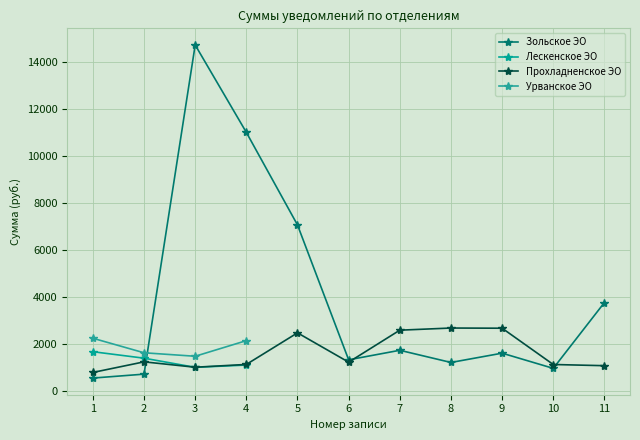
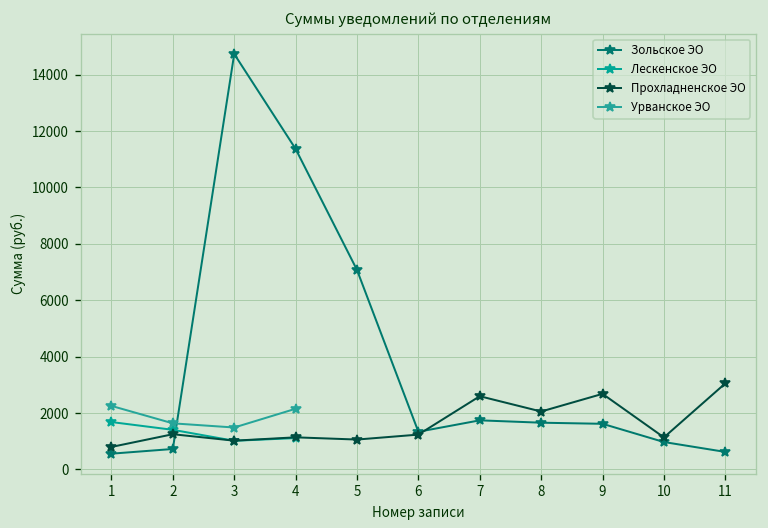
  {
    "Зольское ЭО": {
      "1": 600,
      "2": 700,
      "3": 14700,
-     "4": 11000,
+     "4": 11400,
      "5": 7100,
      "7": 1700,
-     "8": 1200,
+     "8": 1700,
      "9": 1600,
      "10": 1000,
-     "11": 3800
+     "11": 600
    },
    "Прохладненское ЭО": {
      "1": 800,
      "2": 1200,
-     "5": 2500,
+     "5": 1100,
      "7": 2600,
-     "8": 2700,
+     "8": 2100,
      "9": 2700,
      "10": 1100,
-     "11": 1100
+     "11": 3100
    }
  }
